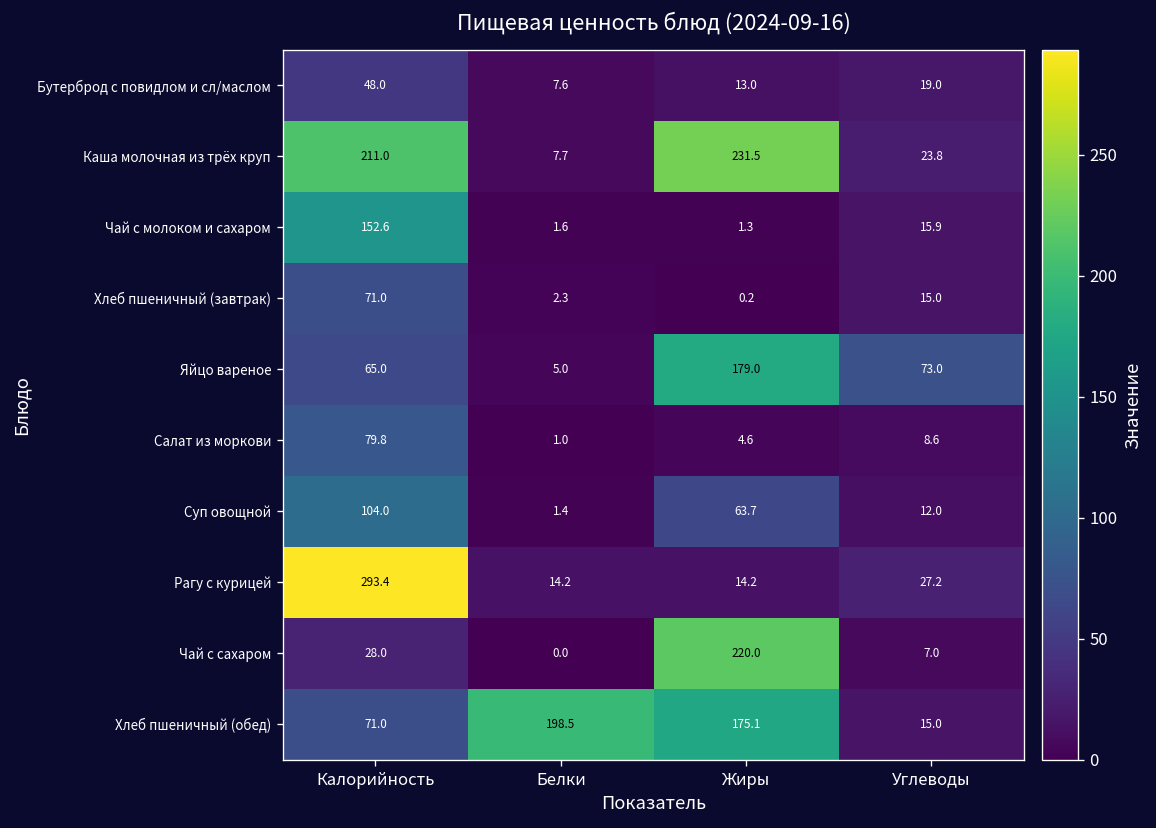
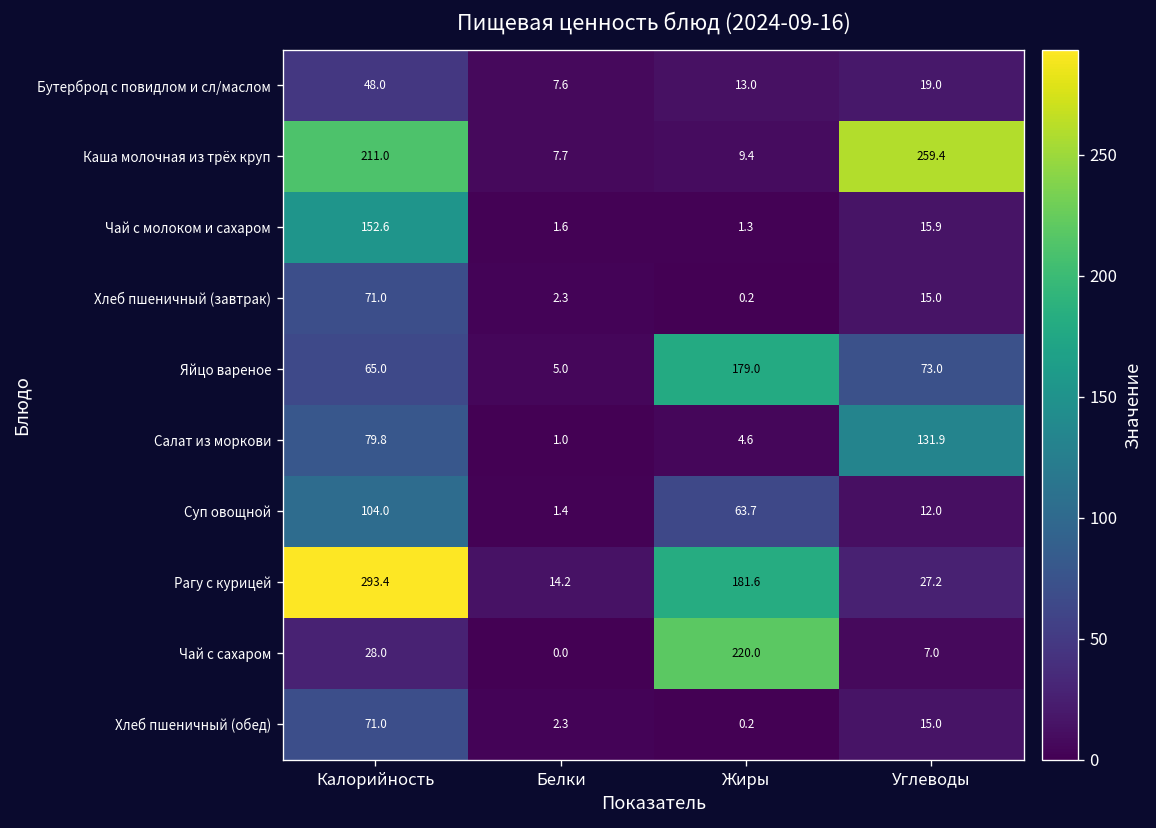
  {
    "Бутерброд с повидлом и сл/маслом": {
      "Калорийность": 48.0,
      "Белки": 7.6,
      "Жиры": 13.0,
      "Углеводы": 19.0
    },
    "Каша молочная из трёх круп": {
      "Калорийность": 211.0,
      "Белки": 7.7,
-     "Жиры": 231.5,
-     "Углеводы": 23.8
+     "Жиры": 9.4,
+     "Углеводы": 259.4
    },
    "Чай с молоком и сахаром": {
      "Калорийность": 152.6,
      "Белки": 1.6,
      "Жиры": 1.3,
      "Углеводы": 15.9
    },
    "Хлеб пшеничный (завтрак)": {
      "Калорийность": 71.0,
      "Белки": 2.3,
      "Жиры": 0.2,
      "Углеводы": 15.0
    },
    "Яйцо вареное": {
      "Калорийность": 65.0,
      "Белки": 5.0,
      "Жиры": 179.0,
      "Углеводы": 73.0
    },
    "Салат из моркови": {
      "Калорийность": 79.8,
      "Белки": 1.0,
      "Жиры": 4.6,
-     "Углеводы": 8.6
+     "Углеводы": 131.9
    },
    "Суп овощной": {
      "Калорийность": 104.0,
      "Белки": 1.4,
      "Жиры": 63.7,
      "Углеводы": 12.0
    },
    "Рагу с курицей": {
      "Калорийность": 293.4,
      "Белки": 14.2,
-     "Жиры": 14.2,
+     "Жиры": 181.6,
      "Углеводы": 27.2
    },
    "Чай с сахаром": {
      "Калорийность": 28.0,
      "Белки": 0.0,
      "Жиры": 220.0,
      "Углеводы": 7.0
    },
    "Хлеб пшеничный (обед)": {
      "Калорийность": 71.0,
-     "Белки": 198.5,
-     "Жиры": 175.1,
+     "Белки": 2.3,
+     "Жиры": 0.2,
      "Углеводы": 15.0
    }
  }
